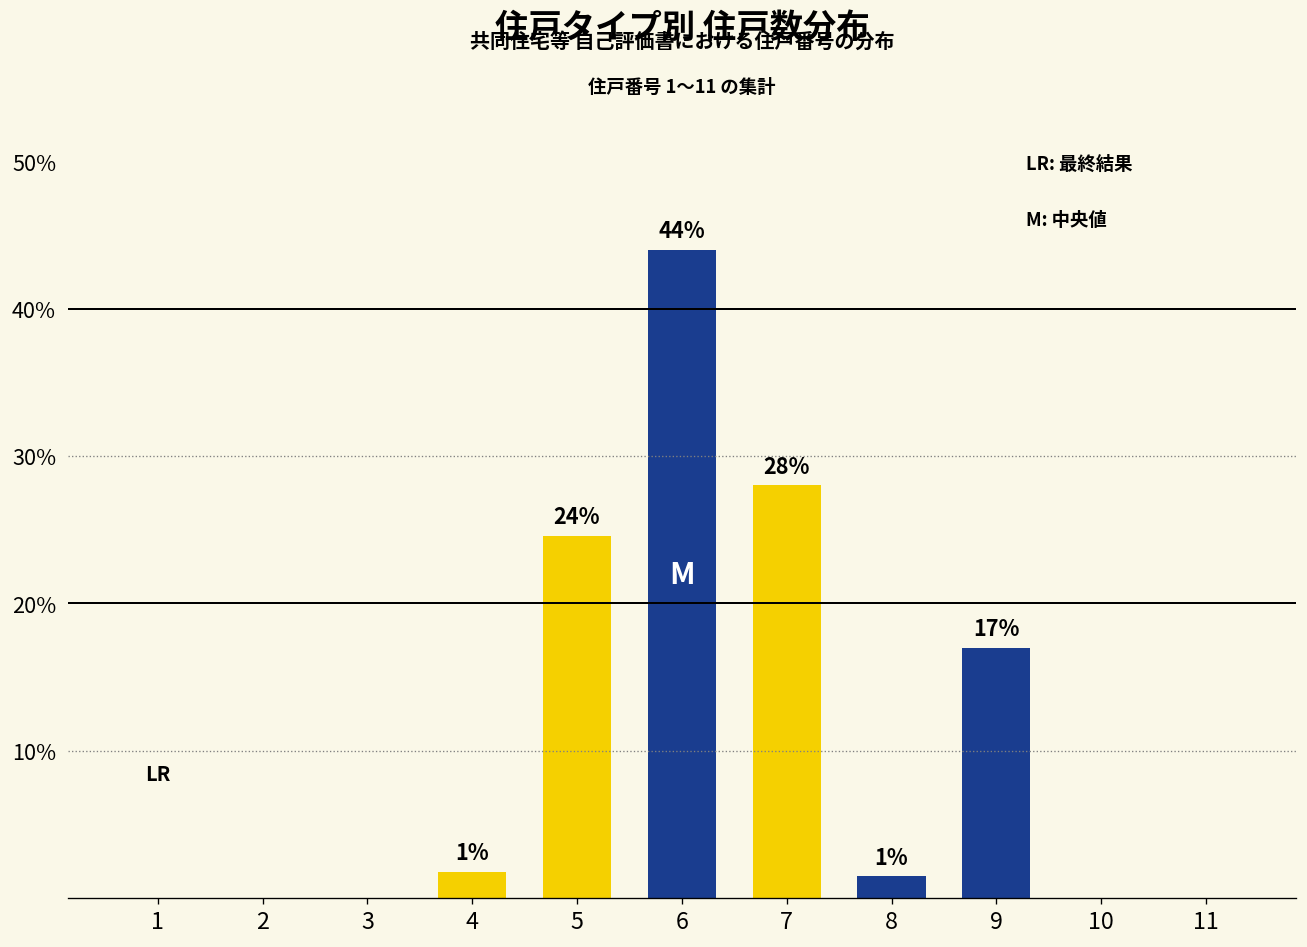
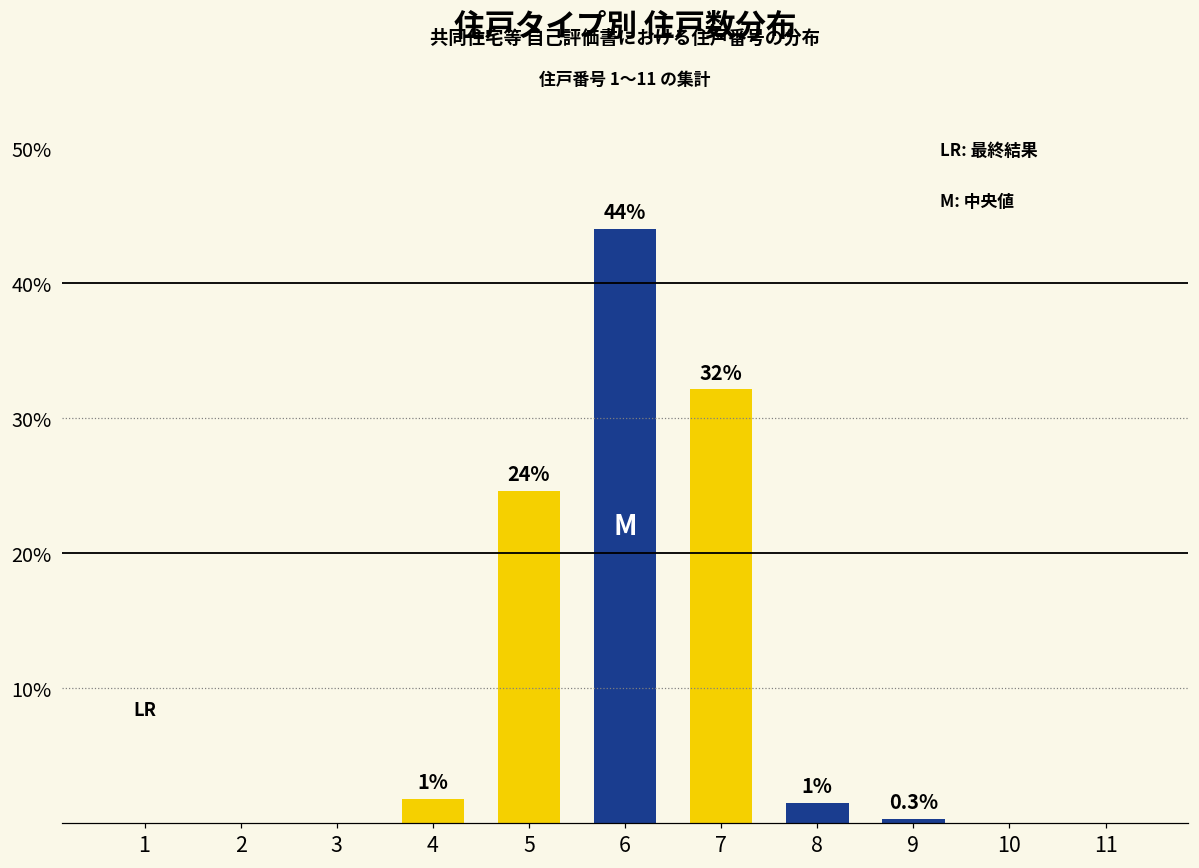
  {
    "6": "44%",
-   "7": "28%",
+   "7": "32%",
    "8": "1%",
-   "9": "17%"
+   "9": "0.3%"
  }
